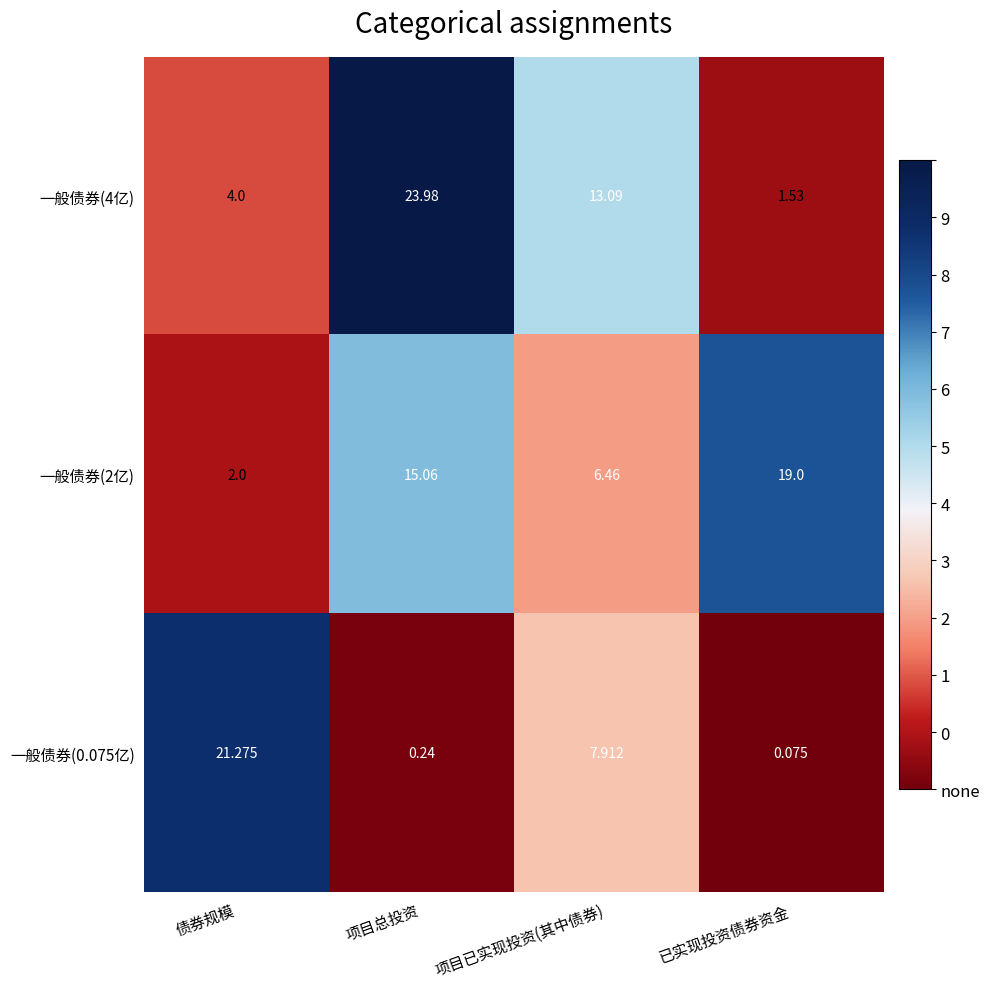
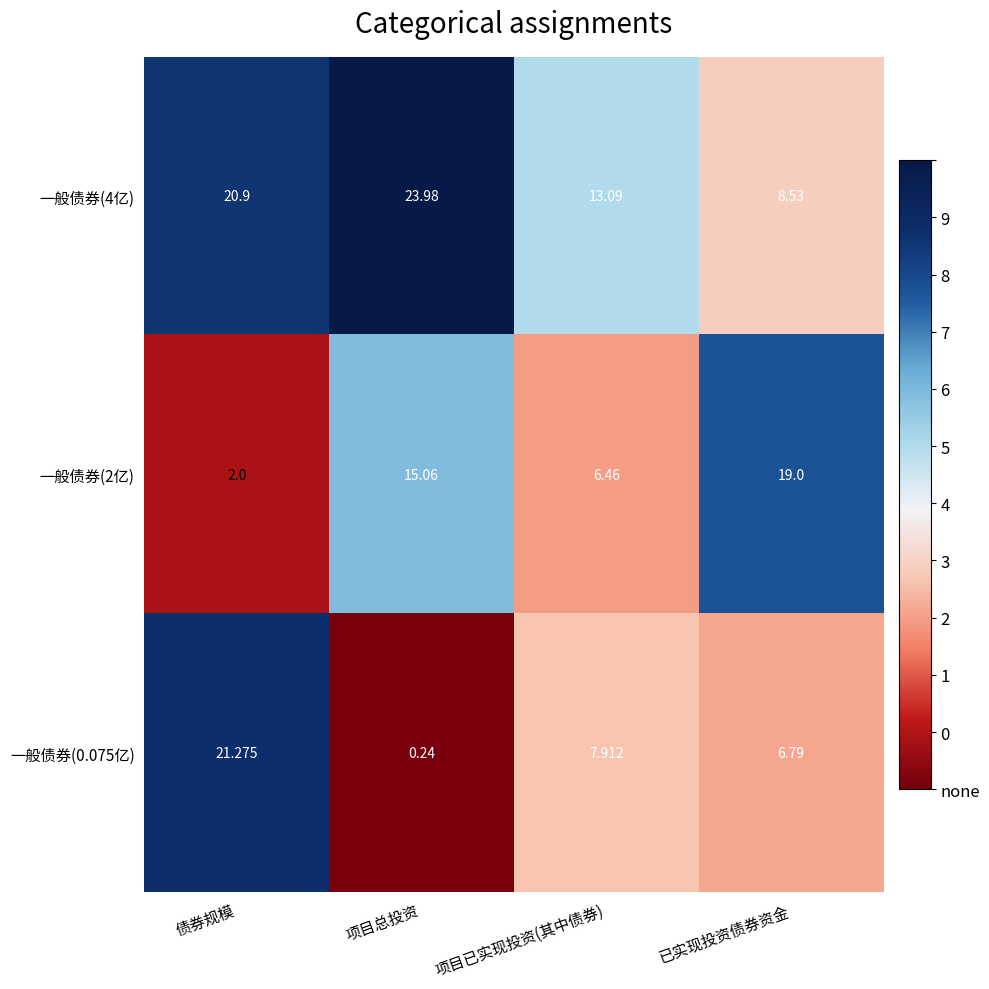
  {
    "一般债券(4亿)": {
-     "债券规模": 4.0,
+     "债券规模": 20.9,
      "项目总投资": 23.98,
      "项目已实现投资(其中债券)": 13.09,
-     "已实现投资债券资金": 1.53
+     "已实现投资债券资金": 8.53
    },
    "一般债券(2亿)": {
      "债券规模": 2.0,
      "项目总投资": 15.06,
      "项目已实现投资(其中债券)": 6.46,
      "已实现投资债券资金": 19.0
    },
    "一般债券(0.075亿)": {
      "债券规模": 21.275,
      "项目总投资": 0.24,
      "项目已实现投资(其中债券)": 7.912,
-     "已实现投资债券资金": 0.075
+     "已实现投资债券资金": 6.79
    }
  }
